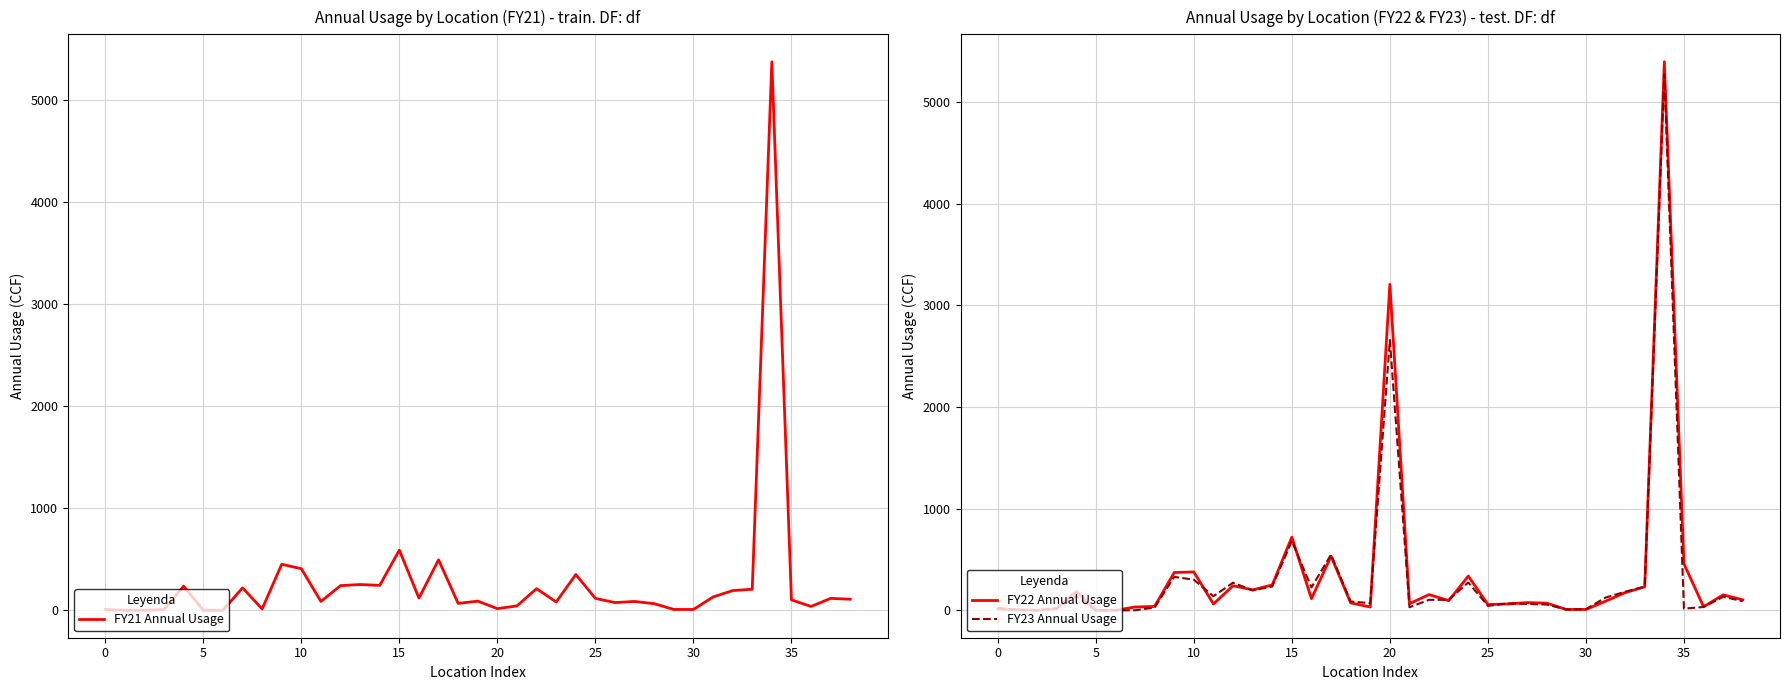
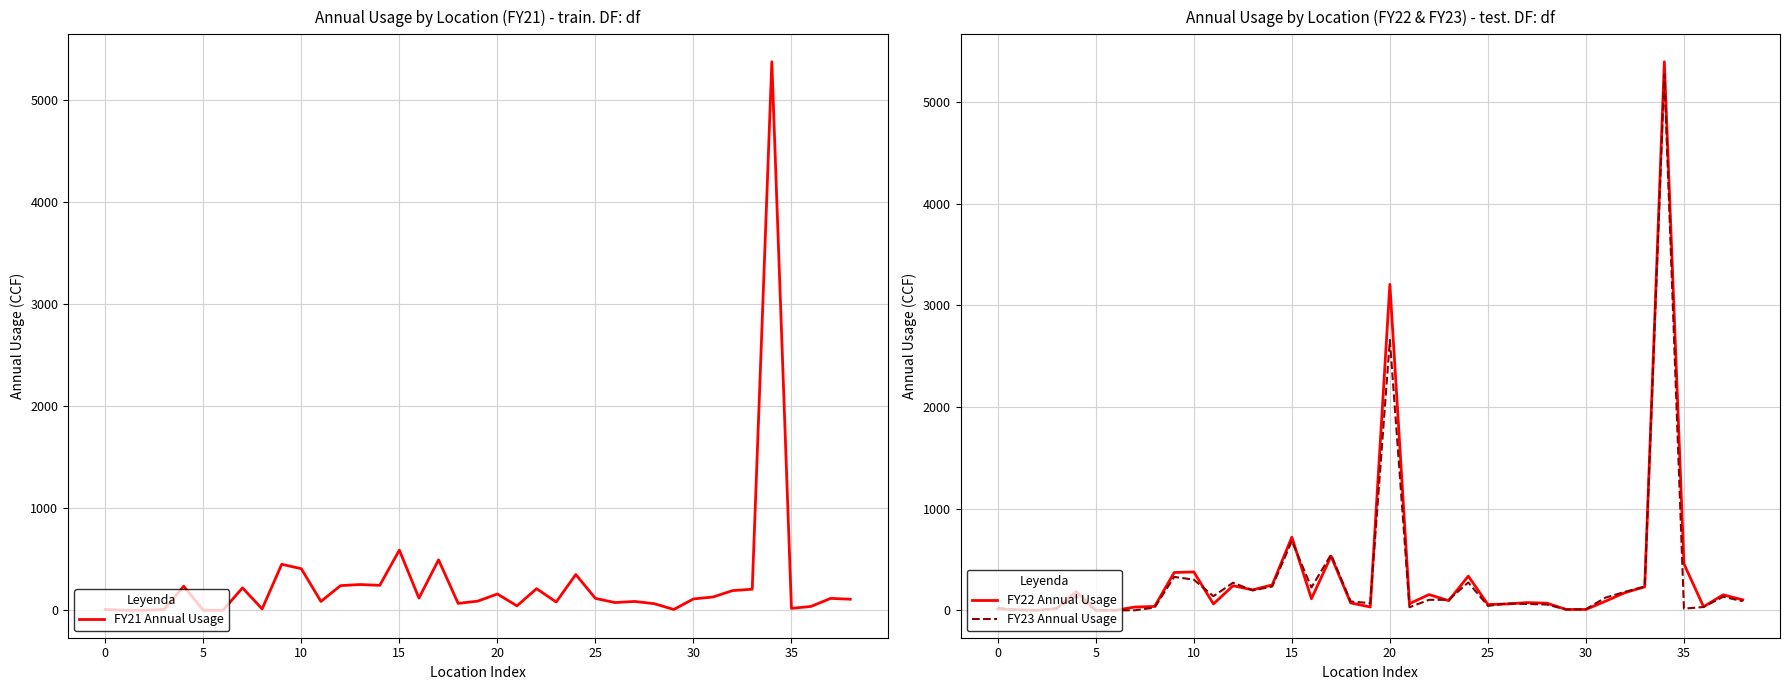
  {
    "Annual Usage by Location (FY21) - train. DF: df": {
      "10": 410,
      "15": 590,
-     "20": 20,
+     "20": 160,
      "25": 120,
-     "30": 10,
-     "35": 100
+     "30": 110,
+     "35": 20
    },
    "Annual Usage by Location (FY22 & FY23) - test. DF: df": {
      "FY22 Annual Usage": {
        "10": 380,
        "15": 720,
        "20": 3210,
        "35": 460
      },
      "FY23 Annual Usage": {
        "10": 300,
        "15": 680,
        "20": 2660,
        "35": 20
      }
    }
  }
